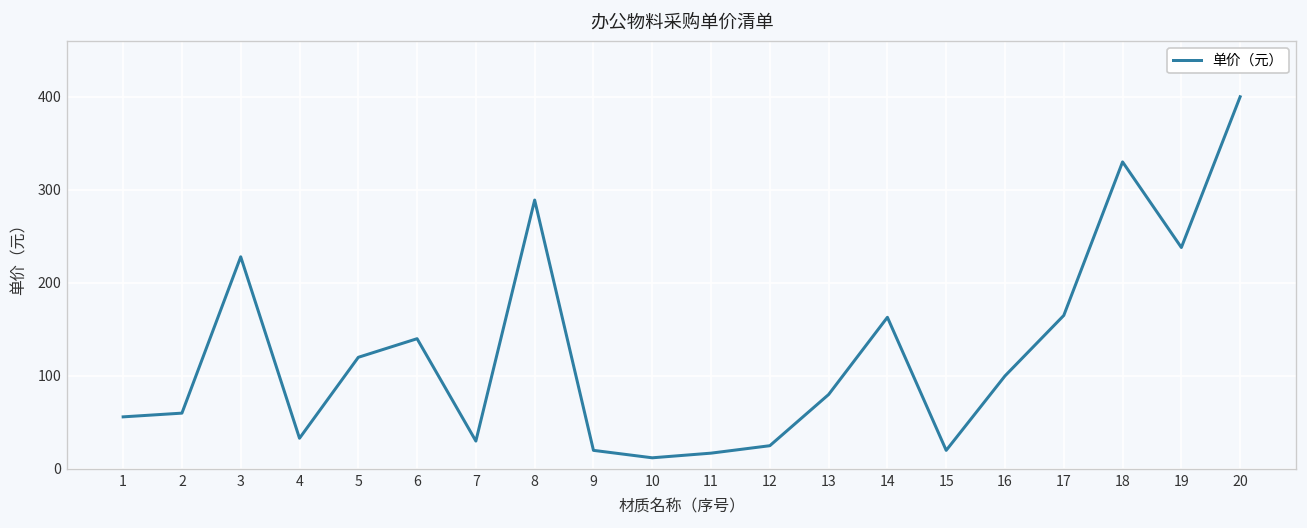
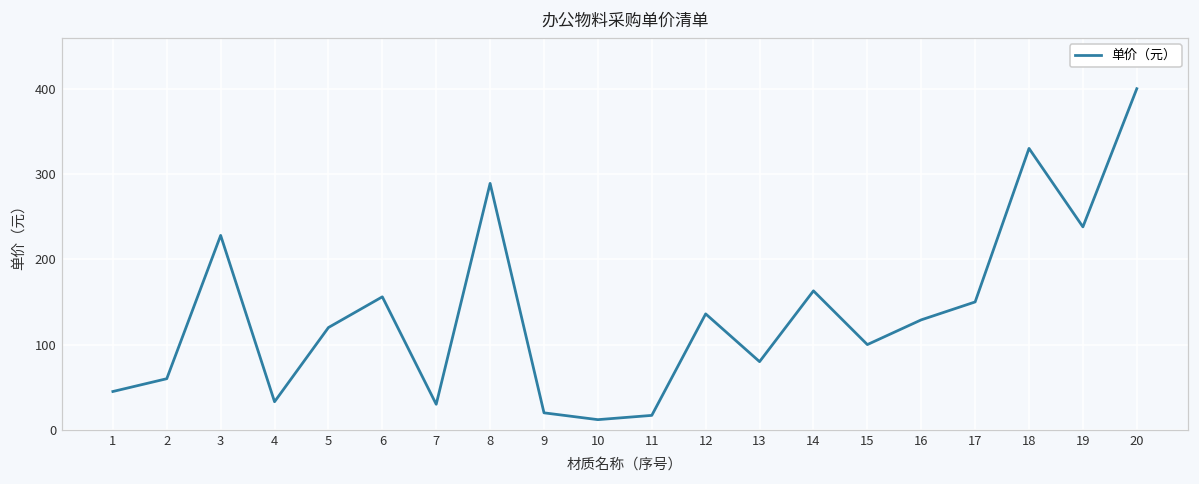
  {
-   "1": 60,
+   "1": 50,
    "2": 60,
    "3": 230,
    "4": 30,
    "5": 120,
-   "6": 140,
+   "6": 160,
    "7": 30,
    "8": 290,
    "9": 20,
    "10": 10,
    "11": 20,
-   "12": 30,
+   "12": 140,
    "13": 80,
    "14": 160,
-   "15": 20,
-   "16": 100,
-   "17": 170,
+   "15": 100,
+   "16": 130,
+   "17": 150,
    "18": 330,
    "19": 240,
    "20": 400
  }
